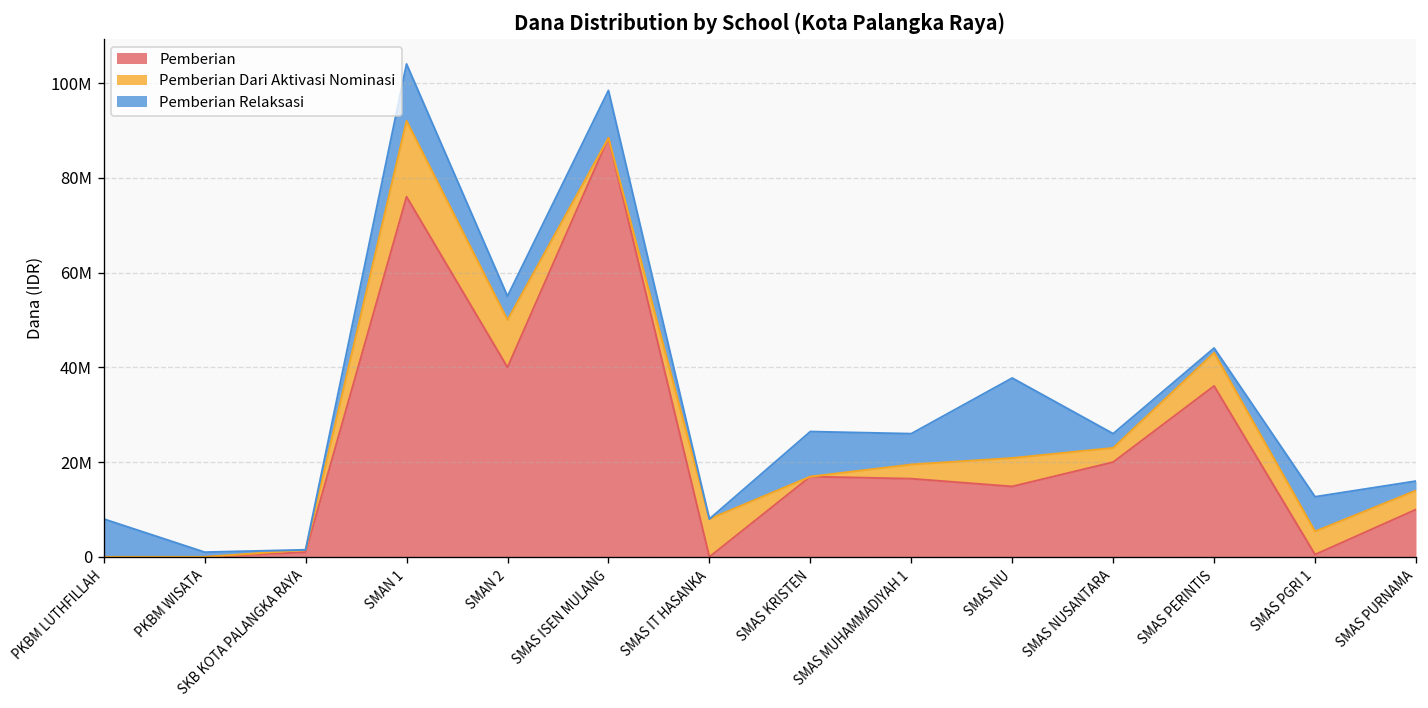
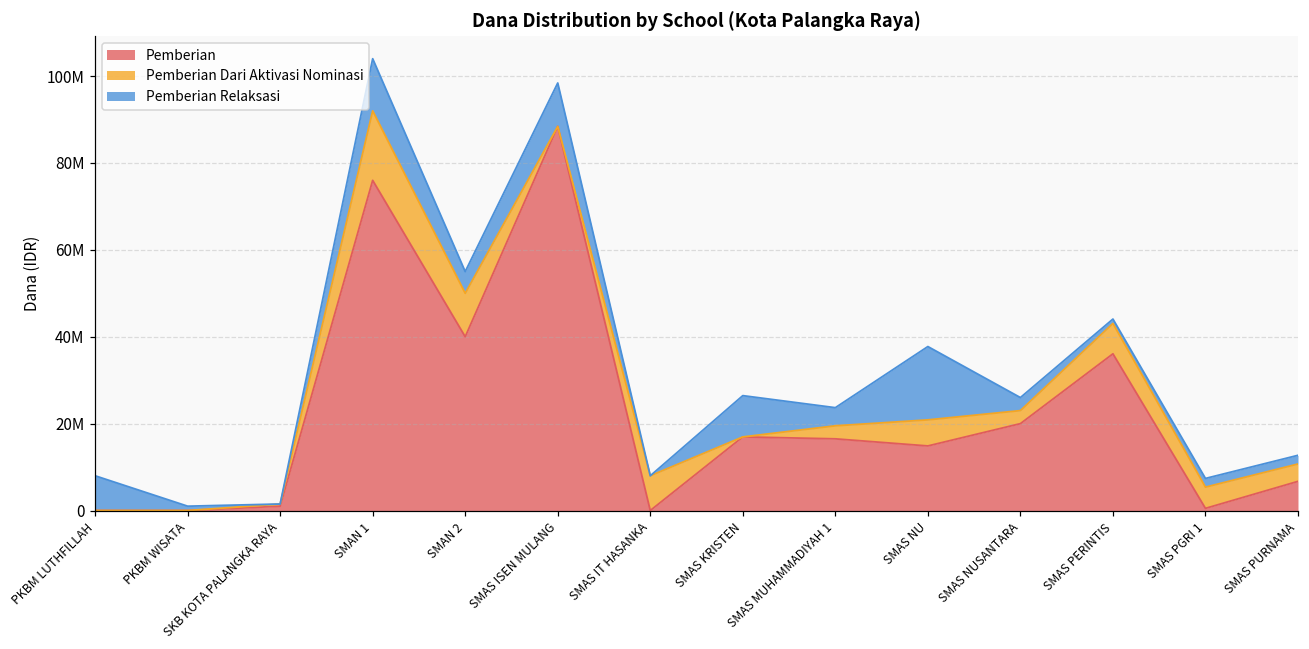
  {
    "Pemberian": {
      "SMAN 1": 76000000,
      "SMAN 2": 40000000,
      "SMAS IT HASANKA": 0,
      "SMAS MUHAMMADIYAH 1": 17000000,
      "SMAS NU": 15000000,
      "SMAS NUSANTARA": 20000000,
      "SMAS PERINTIS": 36000000,
      "SMAS PGRI 1": 1000000,
-     "SMAS PURNAMA": 10000000
+     "SMAS PURNAMA": 7000000
    },
    "Pemberian Dari Aktivasi Nominasi": {
      "SMAN 1": 16000000,
      "SMAN 2": 10000000,
      "SMAS MUHAMMADIYAH 1": 3000000,
      "SMAS NU": 6000000,
      "SMAS NUSANTARA": 3000000,
      "SMAS PERINTIS": 7000000,
      "SMAS PGRI 1": 5000000,
      "SMAS PURNAMA": 4000000
    },
    "Pemberian Relaksasi": {
      "PKBM LUTHFILLAH": 8000000,
      "PKBM WISATA": 1000000,
      "SMAN 1": 12000000,
      "SMAN 2": 5000000,
      "SMAS ISEN MULANG": 10000000,
      "SMAS KRISTEN": 10000000,
-     "SMAS MUHAMMADIYAH 1": 7000000,
+     "SMAS MUHAMMADIYAH 1": 4000000,
      "SMAS NU": 17000000,
      "SMAS NUSANTARA": 3000000,
      "SMAS PERINTIS": 1000000,
-     "SMAS PGRI 1": 7000000,
+     "SMAS PGRI 1": 2000000,
      "SMAS PURNAMA": 2000000
    }
  }
